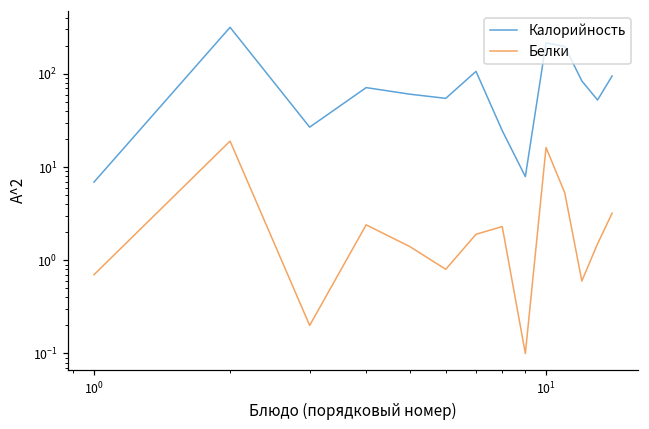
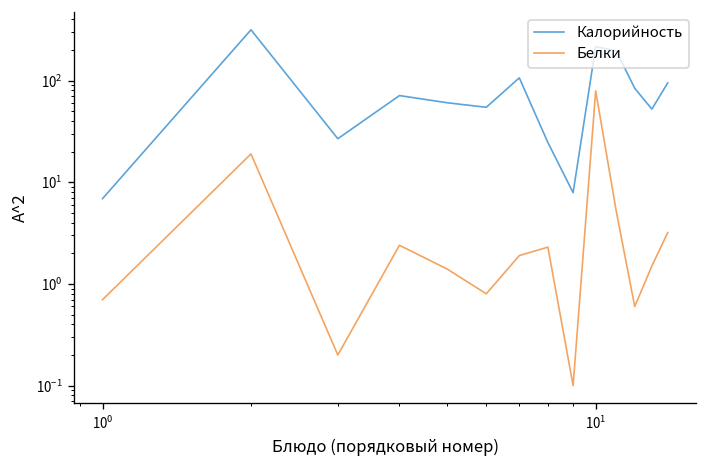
  {
    "Калорийность": {
      "10^0": 7
    },
    "Белки": {
      "10^0": 0.7,
-     "10^1": 16
+     "10^1": 80
    }
  }
